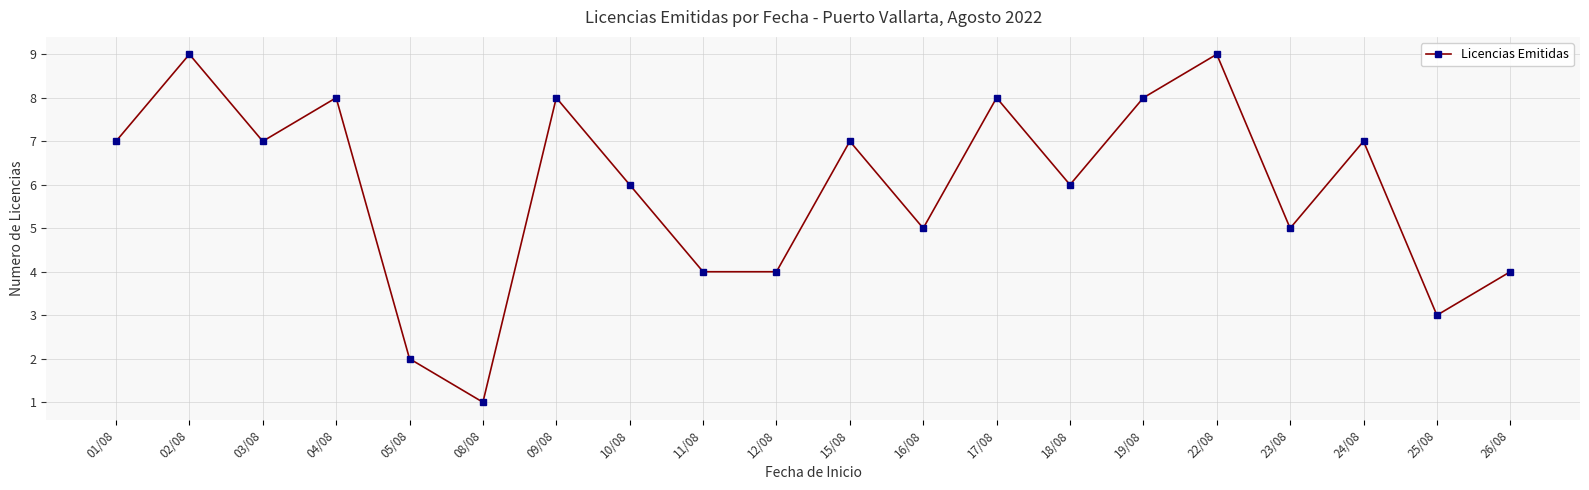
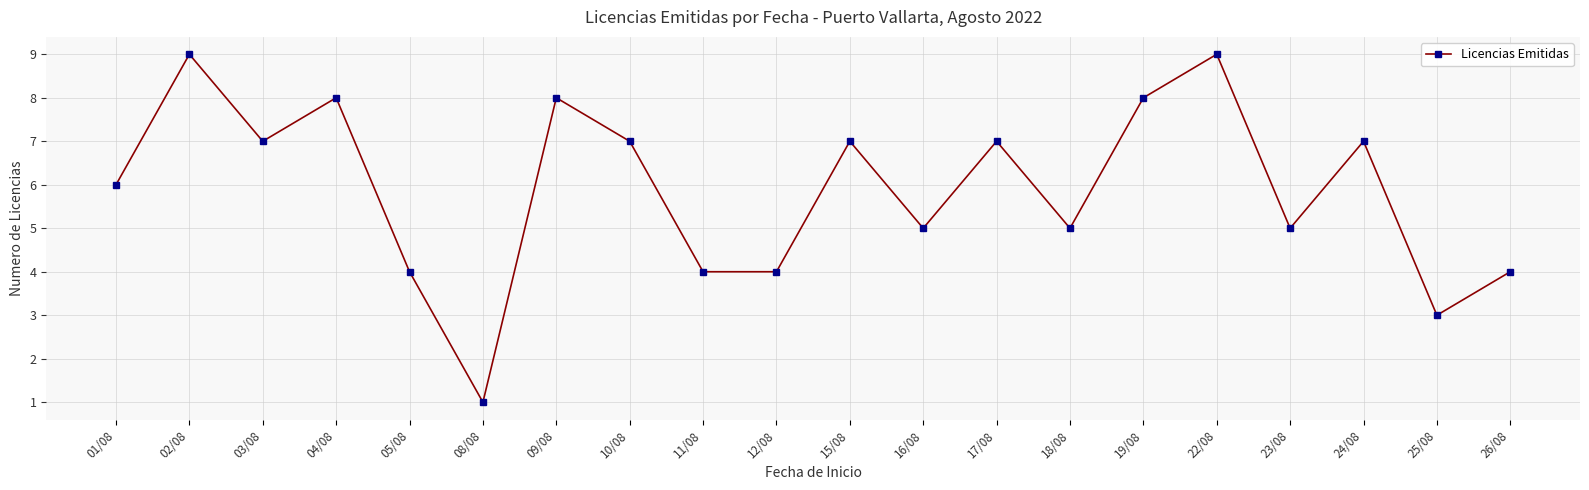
  {
-   "01/08": 7,
+   "01/08": 6,
    "02/08": 9,
    "03/08": 7,
    "04/08": 8,
-   "05/08": 2,
+   "05/08": 4,
    "08/08": 1,
    "09/08": 8,
-   "10/08": 6,
+   "10/08": 7,
    "11/08": 4,
    "12/08": 4,
    "15/08": 7,
    "16/08": 5,
-   "17/08": 8,
-   "18/08": 6,
+   "17/08": 7,
+   "18/08": 5,
    "19/08": 8,
    "22/08": 9,
    "23/08": 5,
    "24/08": 7,
    "25/08": 3,
    "26/08": 4
  }
